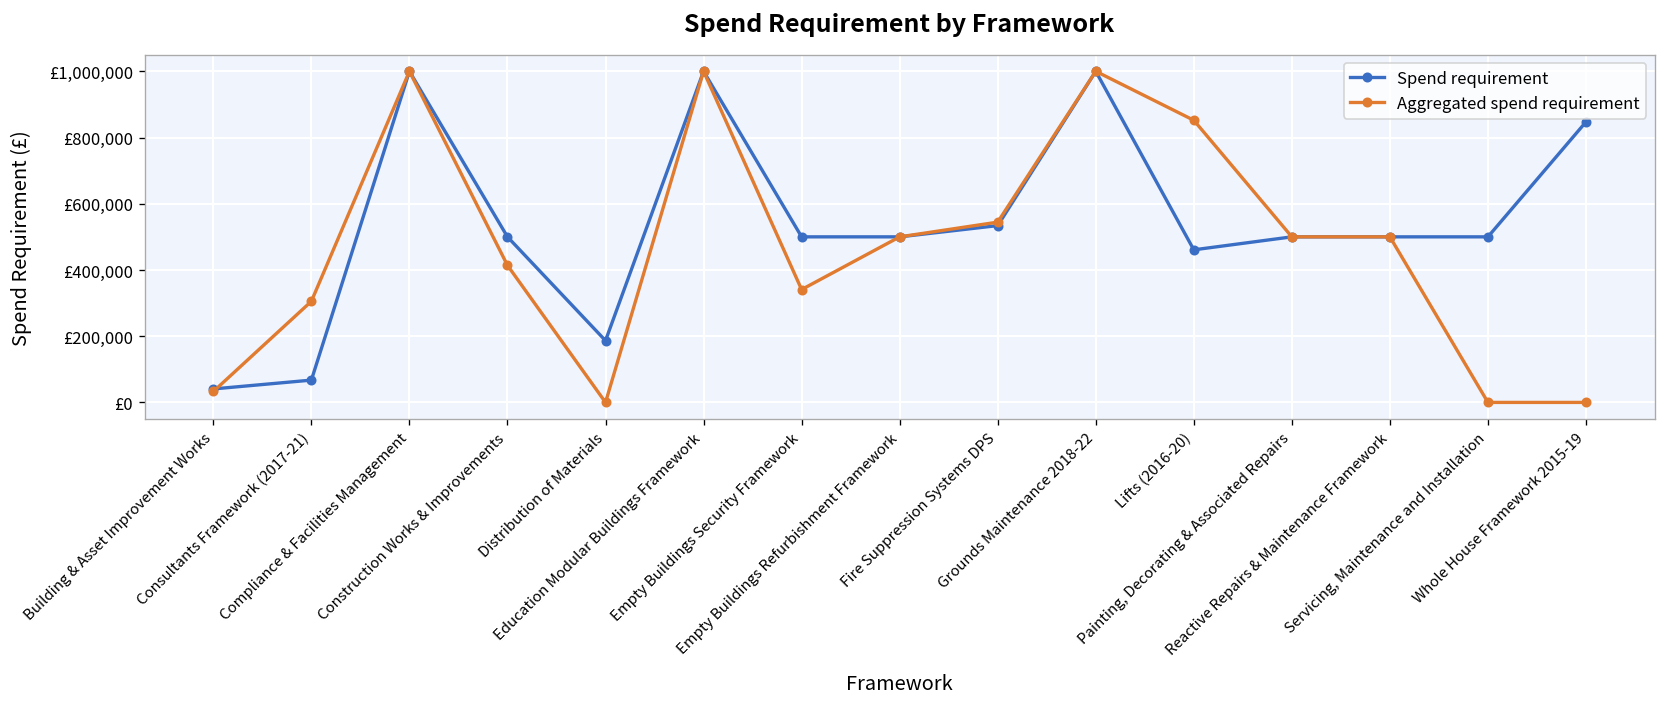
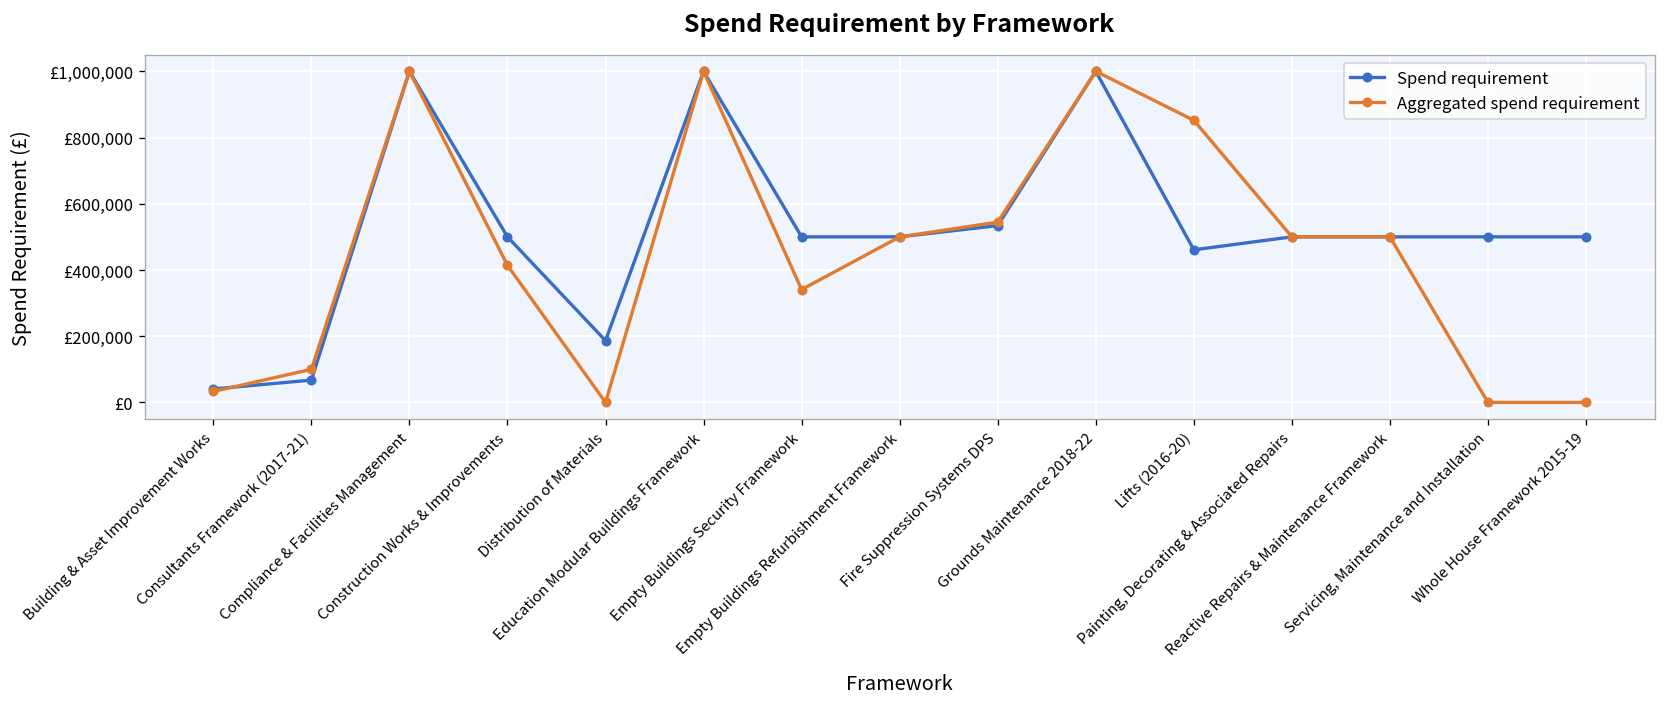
  {
    "Spend requirement": {
      "Consultants Framework (2017-21)": "£70,000",
      "Construction Works & Improvements": "£500,000",
      "Distribution of Materials": "£190,000",
      "Empty Buildings Security Framework": "£500,000",
      "Fire Suppression Systems DPS": "£530,000",
      "Lifts (2016-20)": "£460,000",
      "Servicing, Maintenance and Installation": "£500,000",
-     "Whole House Framework 2015-19": "£850,000"
+     "Whole House Framework 2015-19": "£500,000"
    },
    "Aggregated spend requirement": {
-     "Consultants Framework (2017-21)": "£310,000",
+     "Consultants Framework (2017-21)": "£100,000",
      "Construction Works & Improvements": "£410,000",
      "Distribution of Materials": "£0",
      "Empty Buildings Security Framework": "£340,000",
      "Fire Suppression Systems DPS": "£540,000",
      "Lifts (2016-20)": "£850,000",
      "Servicing, Maintenance and Installation": "£0",
      "Whole House Framework 2015-19": "£0"
    }
  }
